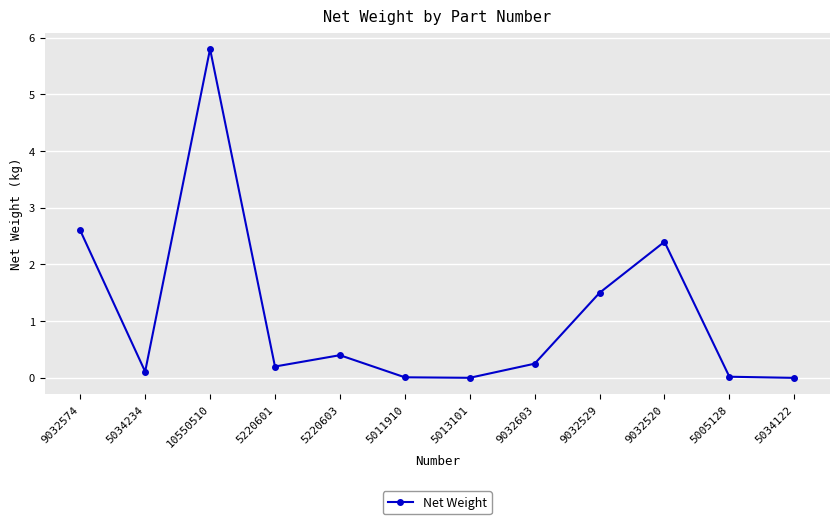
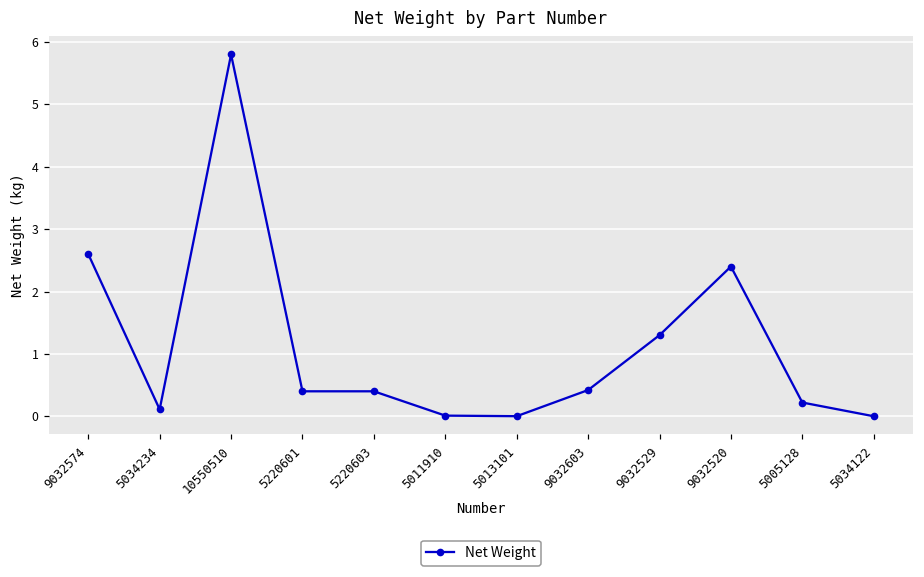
  {
    "9032574": 2.6,
    "5034234": 0.1,
    "10550510": 5.8,
-   "5220601": 0.2,
+   "5220601": 0.4,
    "5220603": 0.4,
    "5011910": 0.0,
    "5013101": 0.0,
-   "9032603": 0.3,
-   "9032529": 1.5,
+   "9032603": 0.4,
+   "9032529": 1.3,
    "9032520": 2.4,
-   "5005128": 0.0,
+   "5005128": 0.2,
    "5034122": 0.0
  }
